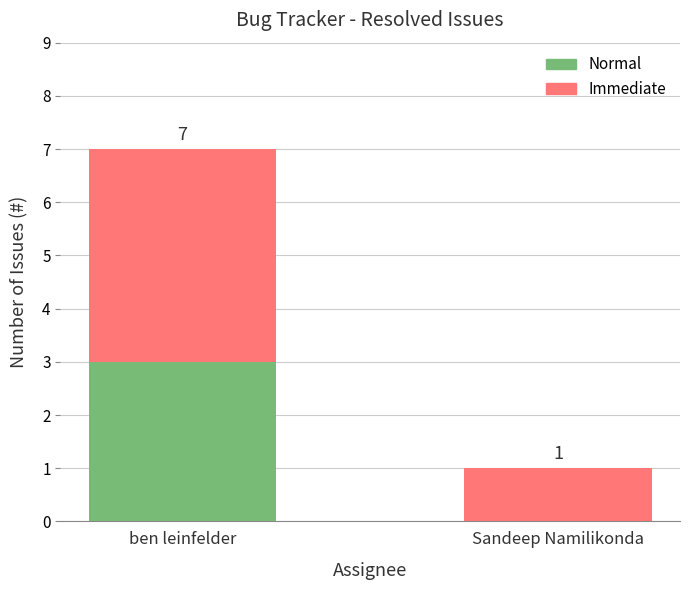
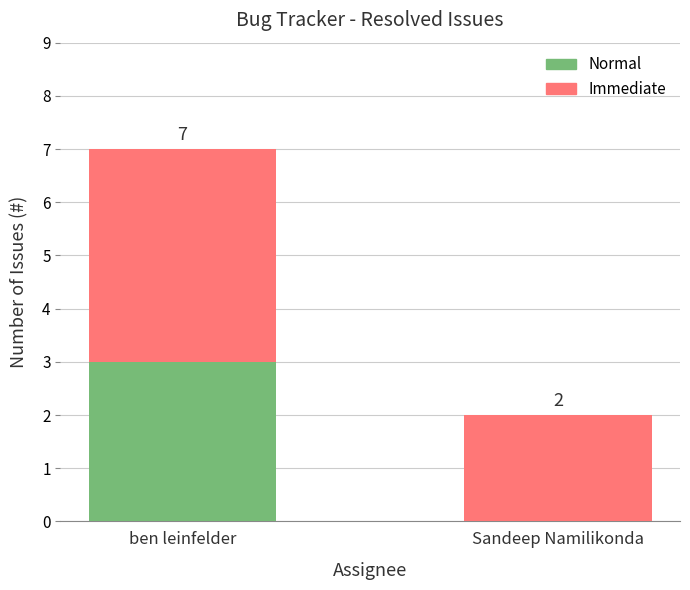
  {
    "Normal": {
      "ben leinfelder": 3.0,
      "Sandeep Namilikonda": 0.0
    },
    "Immediate": {
-     "Sandeep Namilikonda": 1
+     "Sandeep Namilikonda": 2
    }
  }
